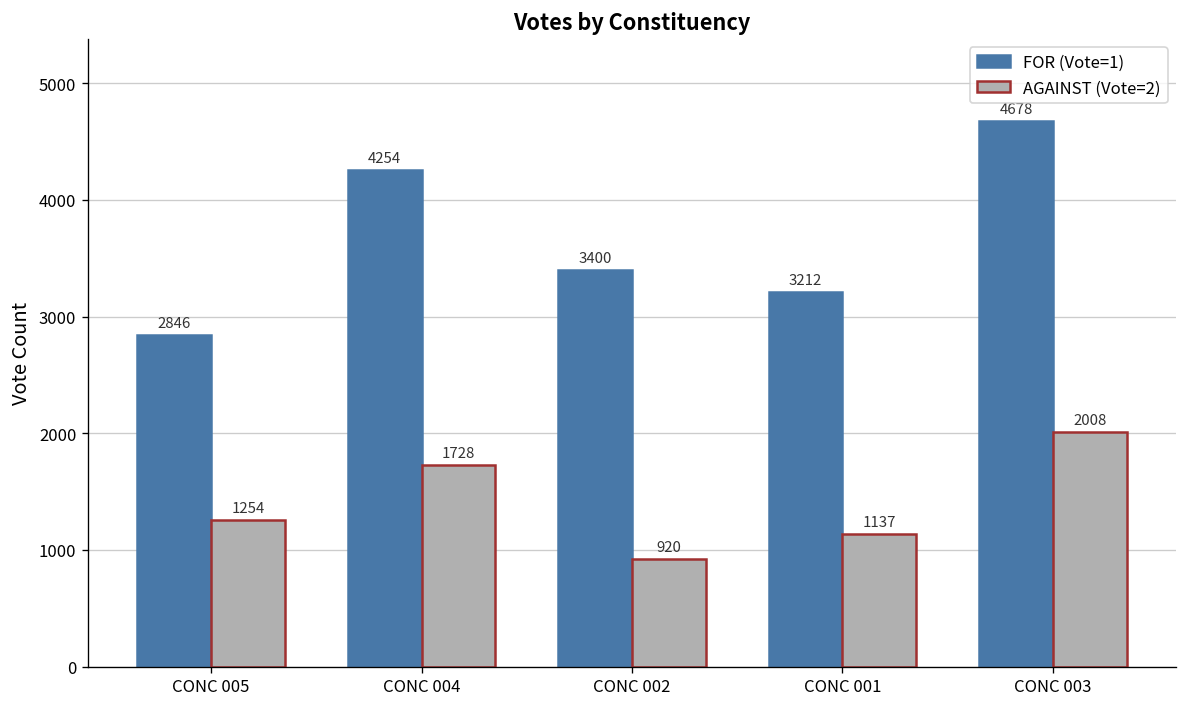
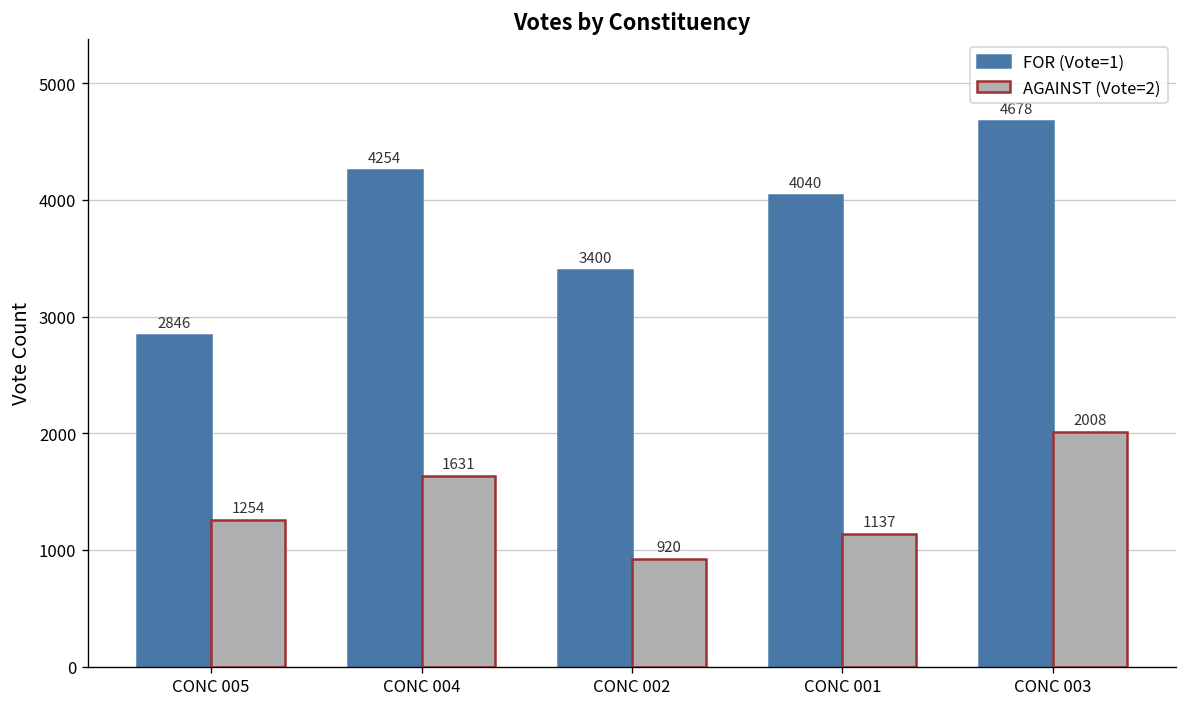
  {
    "FOR (Vote=1)": {
      "CONC 005": 2846,
      "CONC 004": 4254,
      "CONC 002": 3400,
-     "CONC 001": 3212
+     "CONC 001": 4040
    },
    "AGAINST (Vote=2)": {
      "CONC 005": 1254,
-     "CONC 004": 1728,
+     "CONC 004": 1631,
      "CONC 002": 920,
      "CONC 001": 1137,
      "CONC 003": 2008
    }
  }
